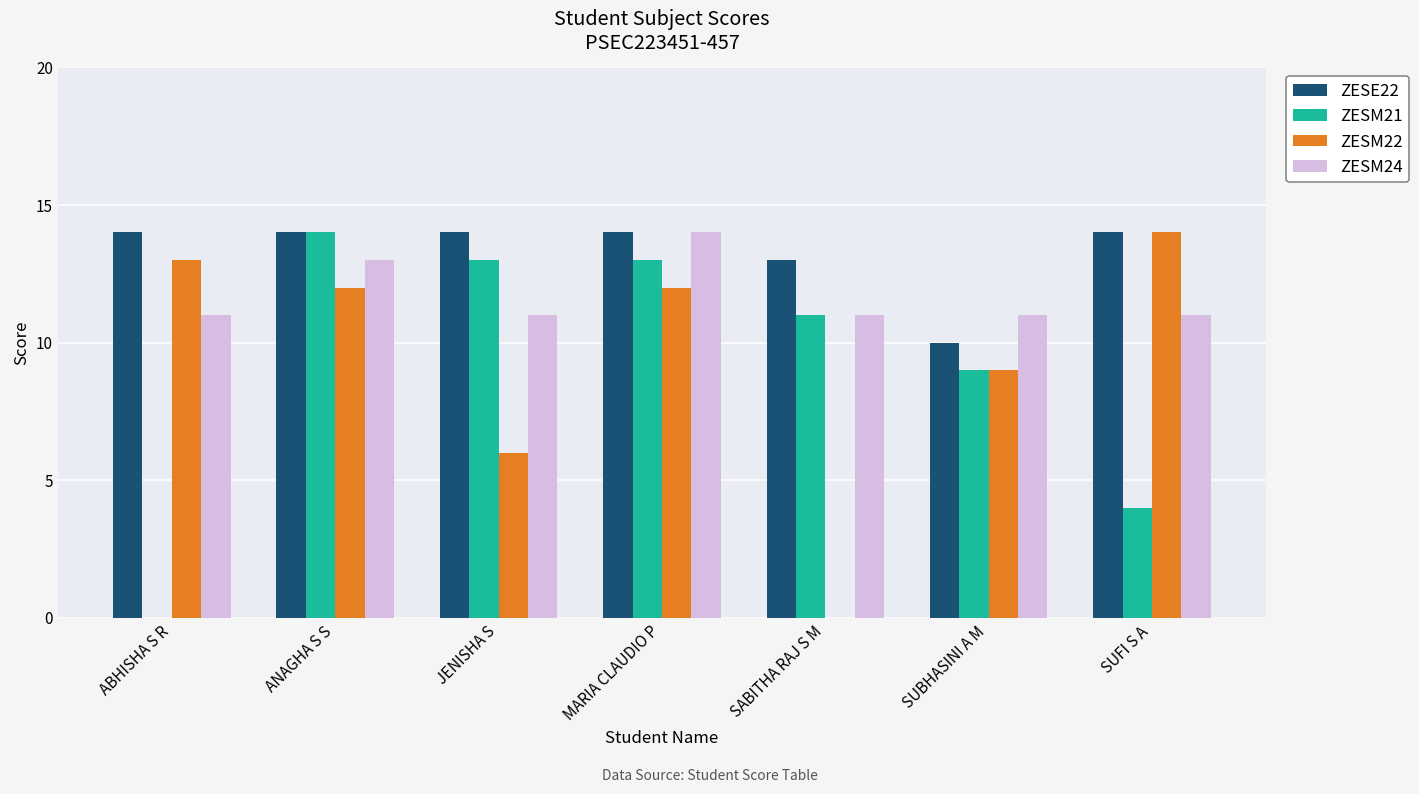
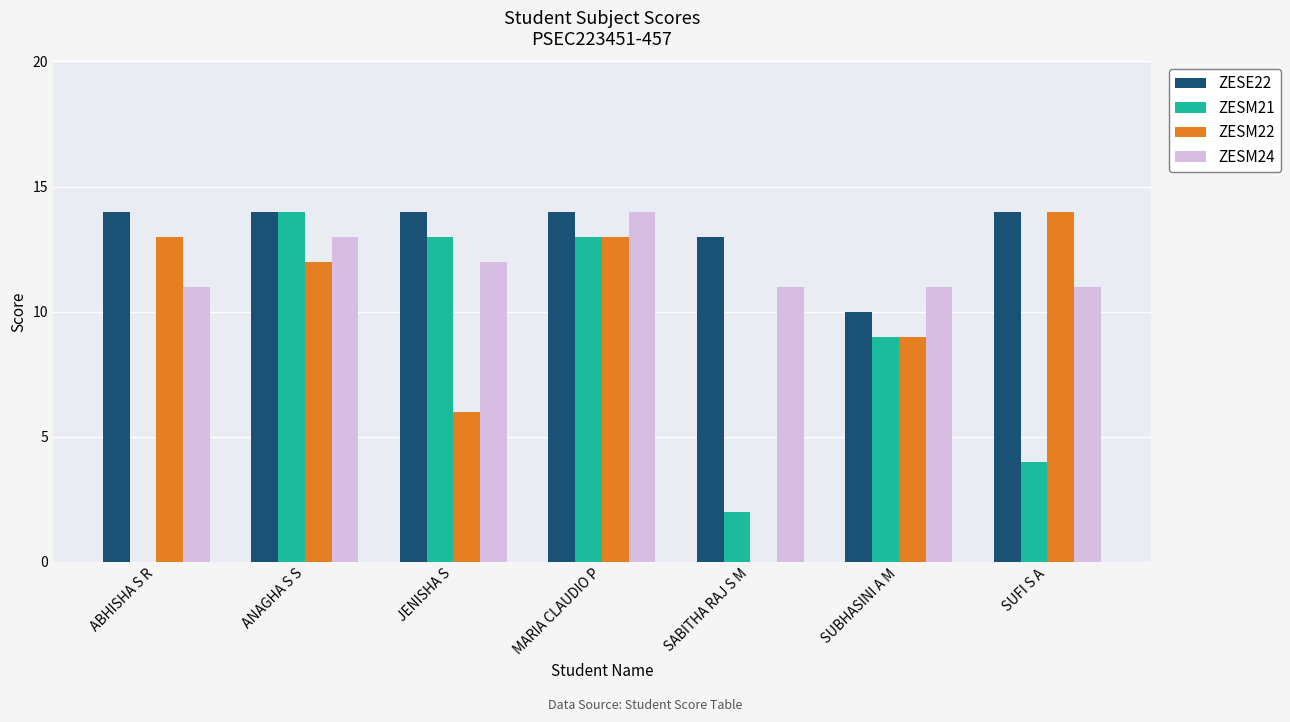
  {
    "ZESE22": {
      "ABHISHA S R": 14,
      "ANAGHA S S": 14,
      "JENISHA S": 14,
      "MARIA CLAUDIO P": 14,
      "SABITHA RAJ S M": 13,
      "SUBHASINI A M": 10,
      "SUFI S A": 14
    },
    "ZESM21": {
      "ABHISHA S R": 0,
      "ANAGHA S S": 14,
      "JENISHA S": 13,
      "MARIA CLAUDIO P": 13,
-     "SABITHA RAJ S M": 11,
+     "SABITHA RAJ S M": 2,
      "SUBHASINI A M": 9,
      "SUFI S A": 4
    },
    "ZESM22": {
      "ABHISHA S R": 13,
      "ANAGHA S S": 12,
      "JENISHA S": 6,
-     "MARIA CLAUDIO P": 12,
+     "MARIA CLAUDIO P": 13,
      "SABITHA RAJ S M": 0,
      "SUBHASINI A M": 9,
      "SUFI S A": 14
    },
    "ZESM24": {
      "ABHISHA S R": 11,
      "ANAGHA S S": 13,
-     "JENISHA S": 11,
+     "JENISHA S": 12,
      "MARIA CLAUDIO P": 14,
      "SABITHA RAJ S M": 11,
      "SUBHASINI A M": 11,
      "SUFI S A": 11
    }
  }
